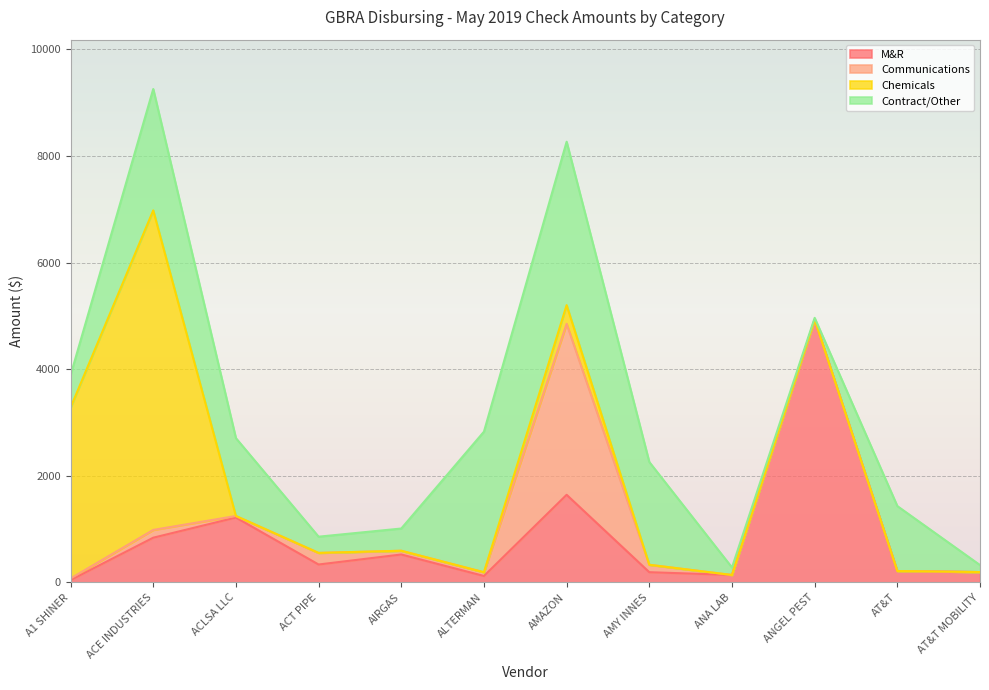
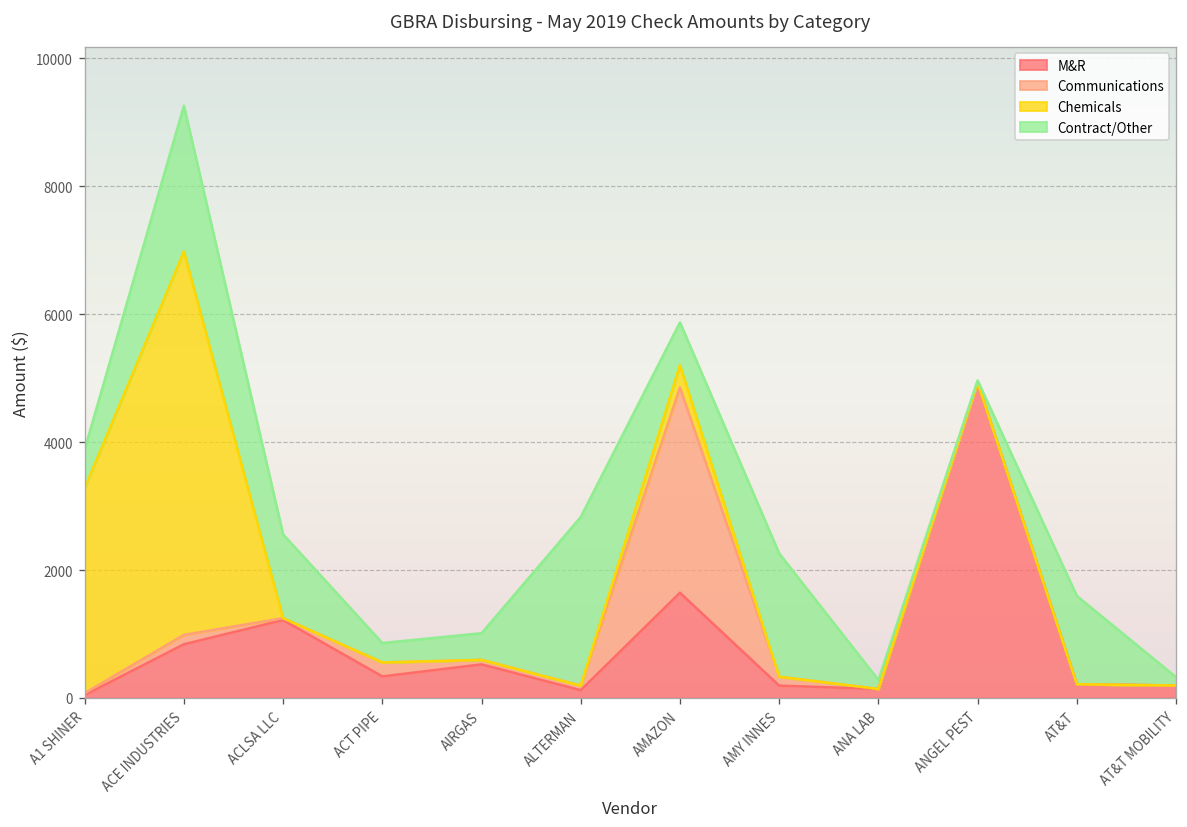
  {
    "Chemicals": {
      "A1 SHINER": 3200,
      "ACE INDUSTRIES": 6000,
      "AMAZON": 400
    },
    "Contract/Other": {
      "A1 SHINER": 600,
      "ACE INDUSTRIES": 2300,
-     "ACLSA LLC": 1500,
+     "ACLSA LLC": 1300,
      "ACT PIPE": 300,
      "AIRGAS": 400,
      "ALTERMAN": 2600,
-     "AMAZON": 3100,
+     "AMAZON": 700,
      "AMY INNES": 1900,
      "ANA LAB": 100,
-     "AT&T": 1200,
+     "AT&T": 1400,
      "AT&T MOBILITY": 100
    }
  }
